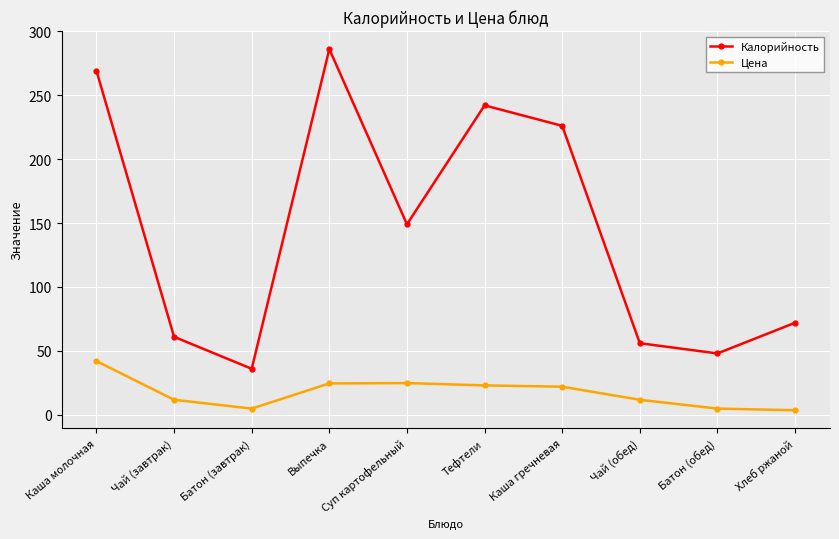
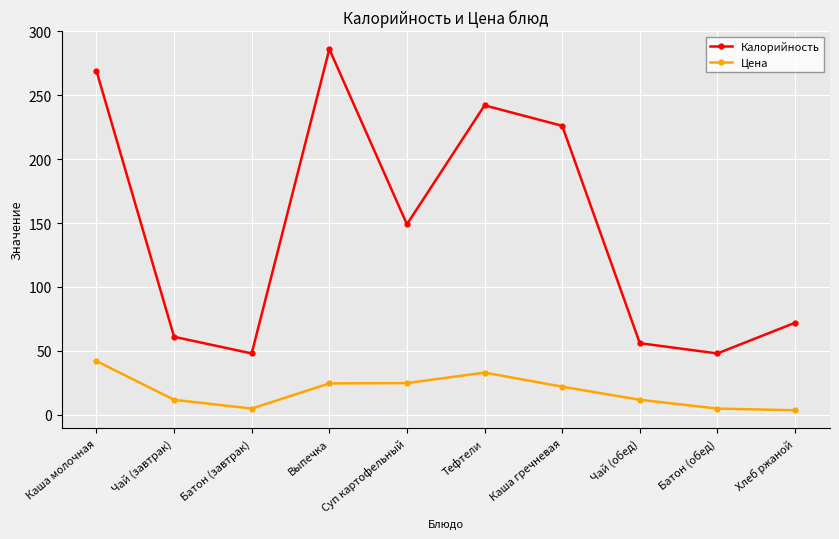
  {
    "Калорийность": {
      "Каша молочная": 269,
      "Чай (завтрак)": 61,
-     "Батон (завтрак)": 36,
+     "Батон (завтрак)": 48,
      "Выпечка": 286,
      "Суп картофельный": 149,
      "Тефтели": 242,
      "Каша гречневая": 226,
      "Чай (обед)": 56,
      "Батон (обед)": 48,
      "Хлеб ржаной": 72
    },
    "Цена": {
      "Каша молочная": 42,
      "Чай (завтрак)": 12,
      "Батон (завтрак)": 5,
      "Выпечка": 25,
      "Суп картофельный": 25,
-     "Тефтели": 23,
+     "Тефтели": 33,
      "Каша гречневая": 22,
      "Чай (обед)": 12,
      "Батон (обед)": 5,
      "Хлеб ржаной": 4
    }
  }
